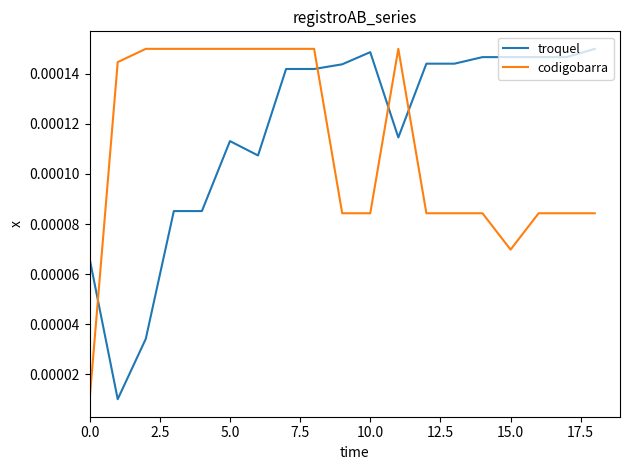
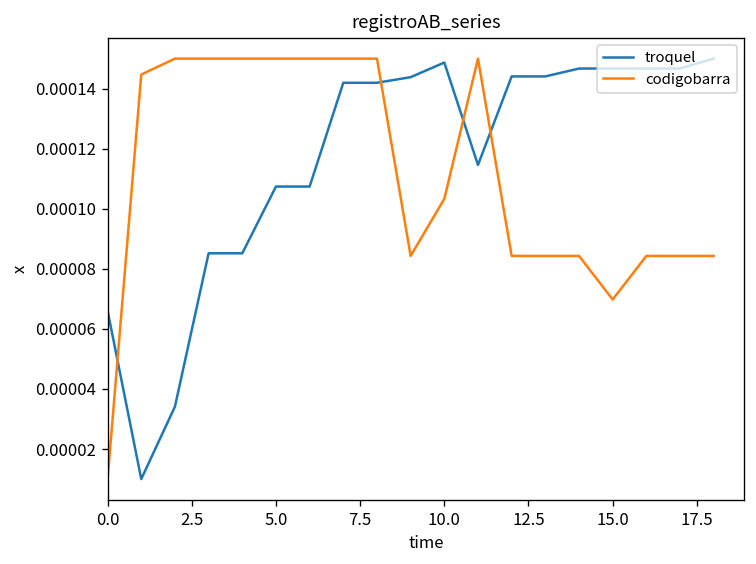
  {
    "troquel": {
      "0.0": 0.000066,
-     "5.0": 0.000113,
+     "5.0": 0.000107,
      "10.0": 0.000149
    },
    "codigobarra": {
      "0.0": 0.000010,
      "5.0": 0.000150,
-     "10.0": 0.000084,
+     "10.0": 0.000103,
      "15.0": 0.000070
    }
  }
